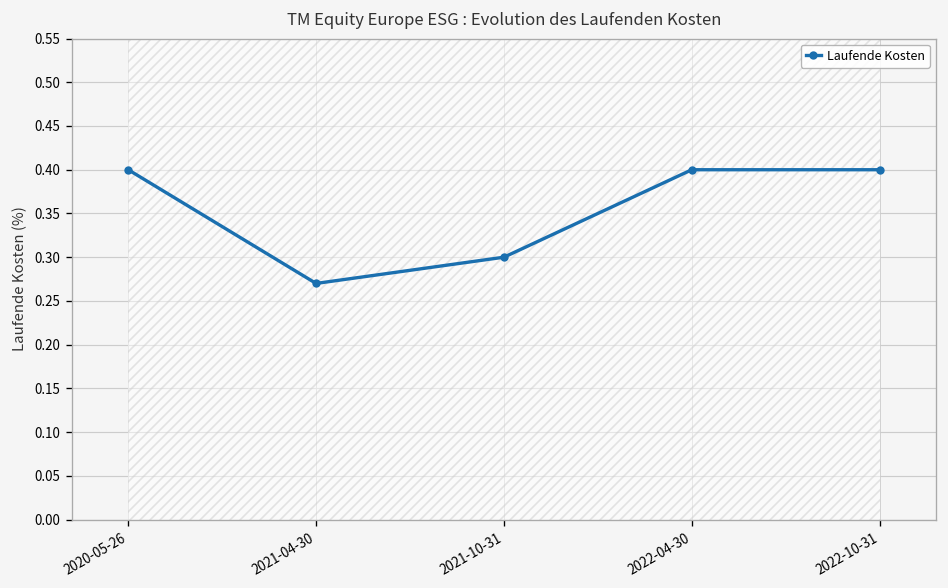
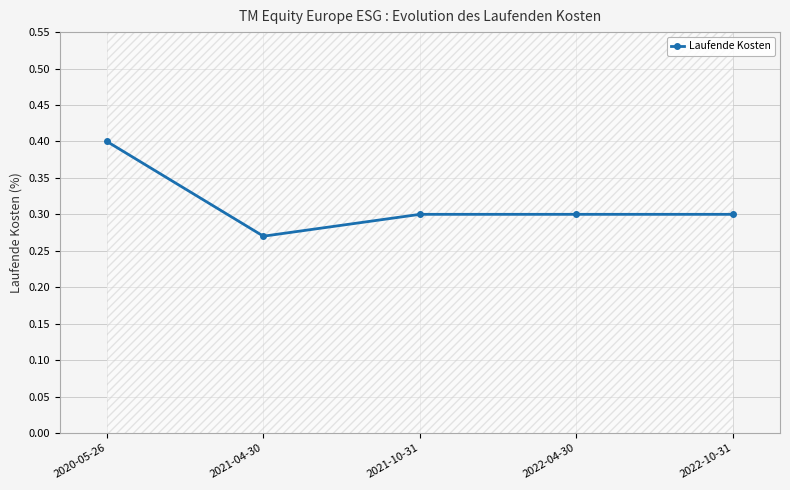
  {
    "Laufende Kosten": {
      "2020-05-26": 0.4,
      "2021-04-30": 0.27,
      "2021-10-31": 0.3,
-     "2022-04-30": 0.4,
-     "2022-10-31": 0.4
+     "2022-04-30": 0.3,
+     "2022-10-31": 0.3
    }
  }
